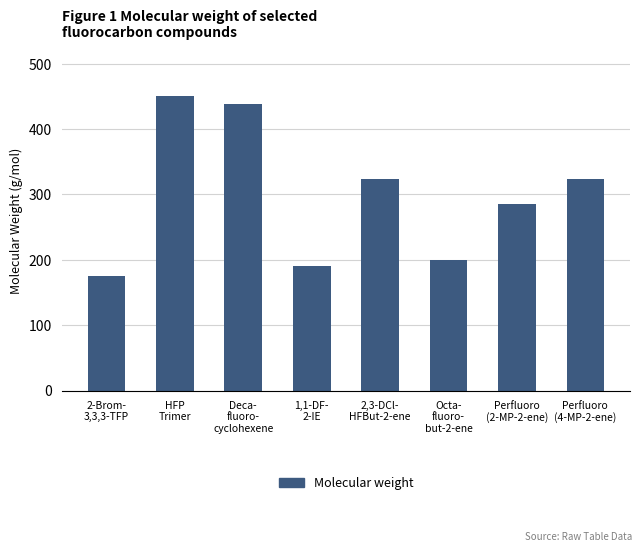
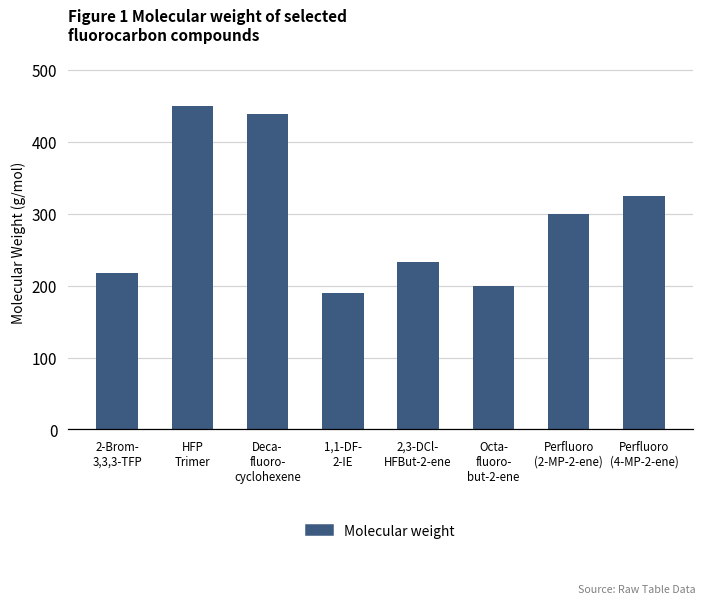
  {
-   "2-Brom- 3,3,3-TFP": 170,
+   "2-Brom- 3,3,3-TFP": 220,
    "HFP Trimer": 450,
    "Deca- fluoro- cyclohexene": 440,
    "1,1-DF- 2-IE": 190,
-   "2,3-DCl- HFBut-2-ene": 320,
+   "2,3-DCl- HFBut-2-ene": 230,
    "Octa- fluoro- but-2-ene": 200,
-   "Perfluoro (2-MP-2-ene)": 290,
+   "Perfluoro (2-MP-2-ene)": 300,
    "Perfluoro (4-MP-2-ene)": 320
  }
